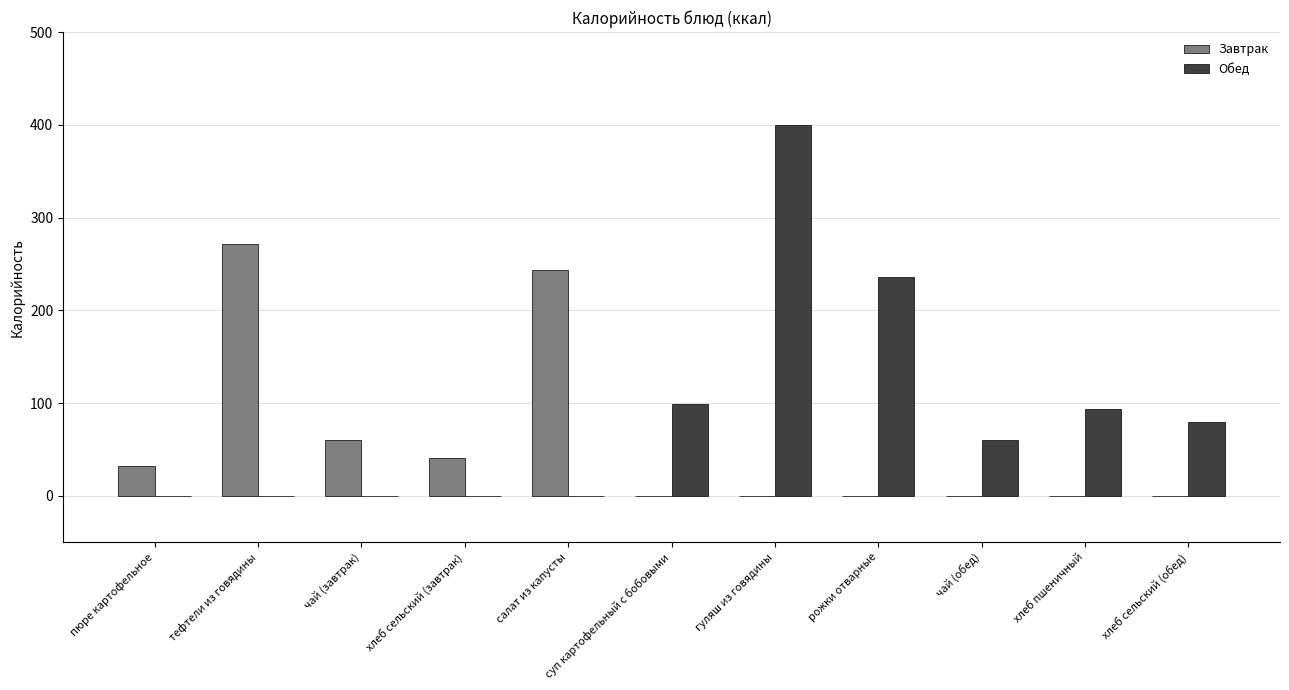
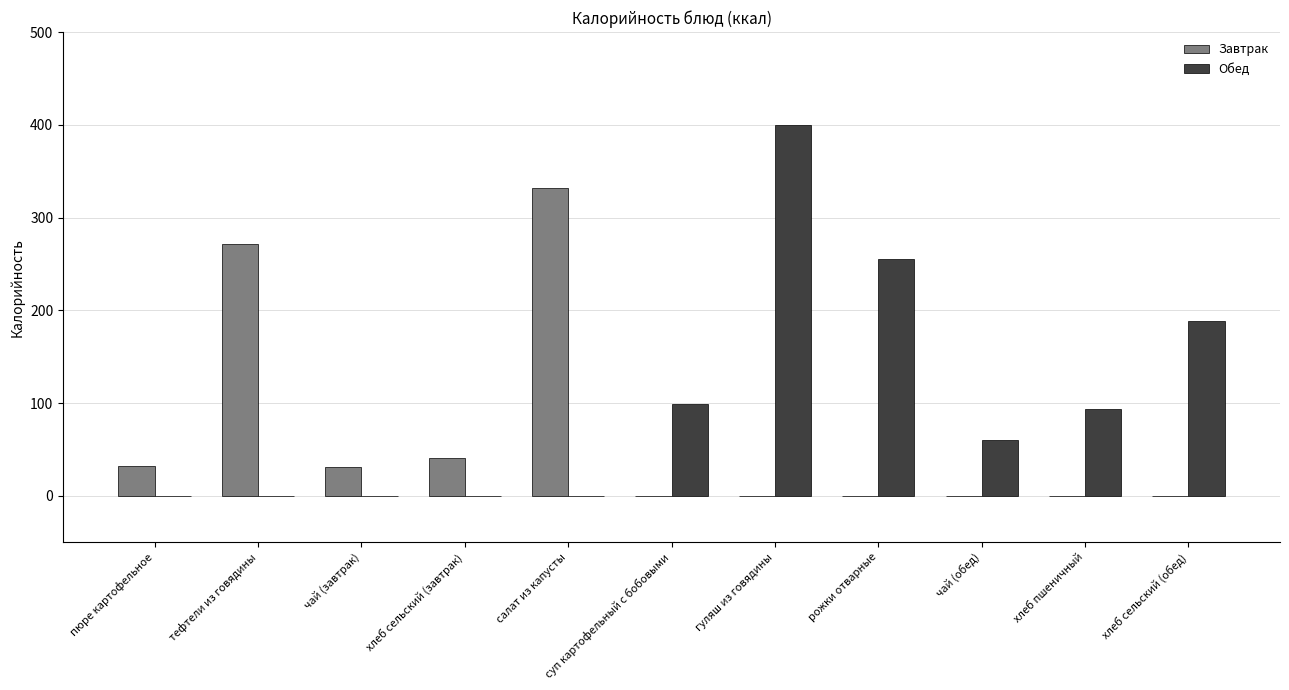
  {
    "Завтрак": {
      "пюре картофельное": 30,
      "тефтели из говядины": 270,
-     "чай (завтрак)": 60,
+     "чай (завтрак)": 30,
      "хлеб сельский (завтрак)": 40,
-     "салат из капусты": 240,
+     "салат из капусты": 330,
      "суп картофельный с бобовыми": 0,
      "гуляш из говядины": 0,
      "рожки отварные": 0,
      "чай (обед)": 0,
      "хлеб пшеничный": 0,
      "хлеб сельский (обед)": 0
    },
    "Обед": {
      "пюре картофельное": 0,
      "тефтели из говядины": 0,
      "чай (завтрак)": 0,
      "хлеб сельский (завтрак)": 0,
      "салат из капусты": 0,
      "суп картофельный с бобовыми": 100,
      "гуляш из говядины": 400,
-     "рожки отварные": 240,
+     "рожки отварные": 260,
      "чай (обед)": 60,
      "хлеб пшеничный": 90,
-     "хлеб сельский (обед)": 80
+     "хлеб сельский (обед)": 190
    }
  }
